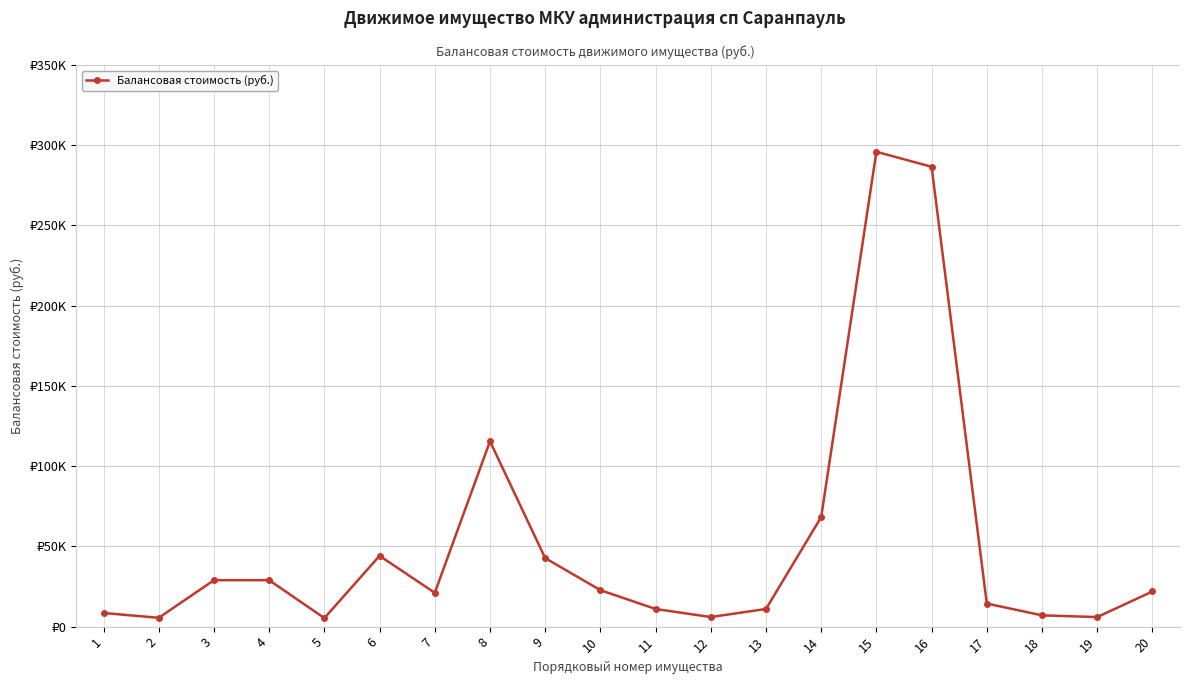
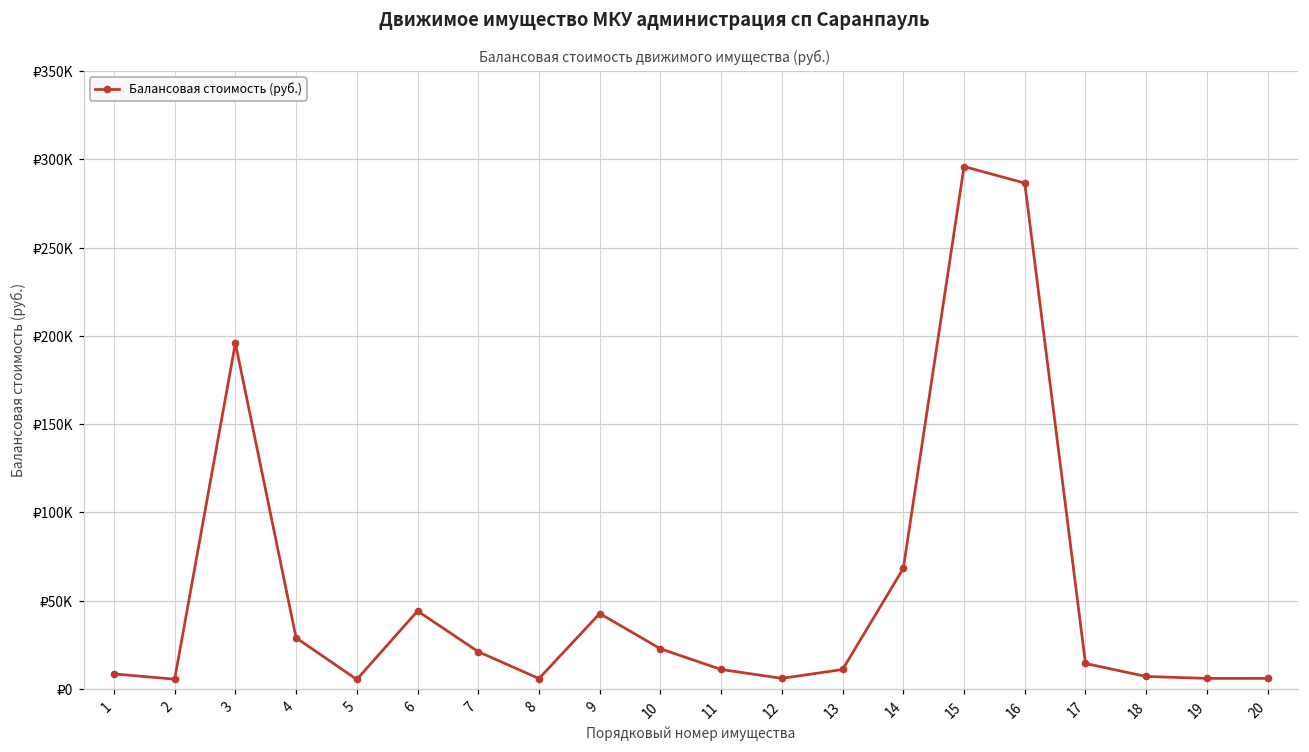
  {
    "1": "₽9000",
    "2": "₽6000",
-   "3": "₽29000",
+   "3": "₽196000",
    "4": "₽29000",
    "5": "₽5000",
    "6": "₽44000",
    "7": "₽21000",
-   "8": "₽116000",
+   "8": "₽6000",
    "9": "₽43000",
    "10": "₽23000",
    "11": "₽11000",
    "12": "₽6000",
    "13": "₽11000",
    "14": "₽68000",
    "15": "₽296000",
    "16": "₽287000",
    "17": "₽14000",
    "18": "₽7000",
    "19": "₽6000",
-   "20": "₽22000"
+   "20": "₽6000"
  }
